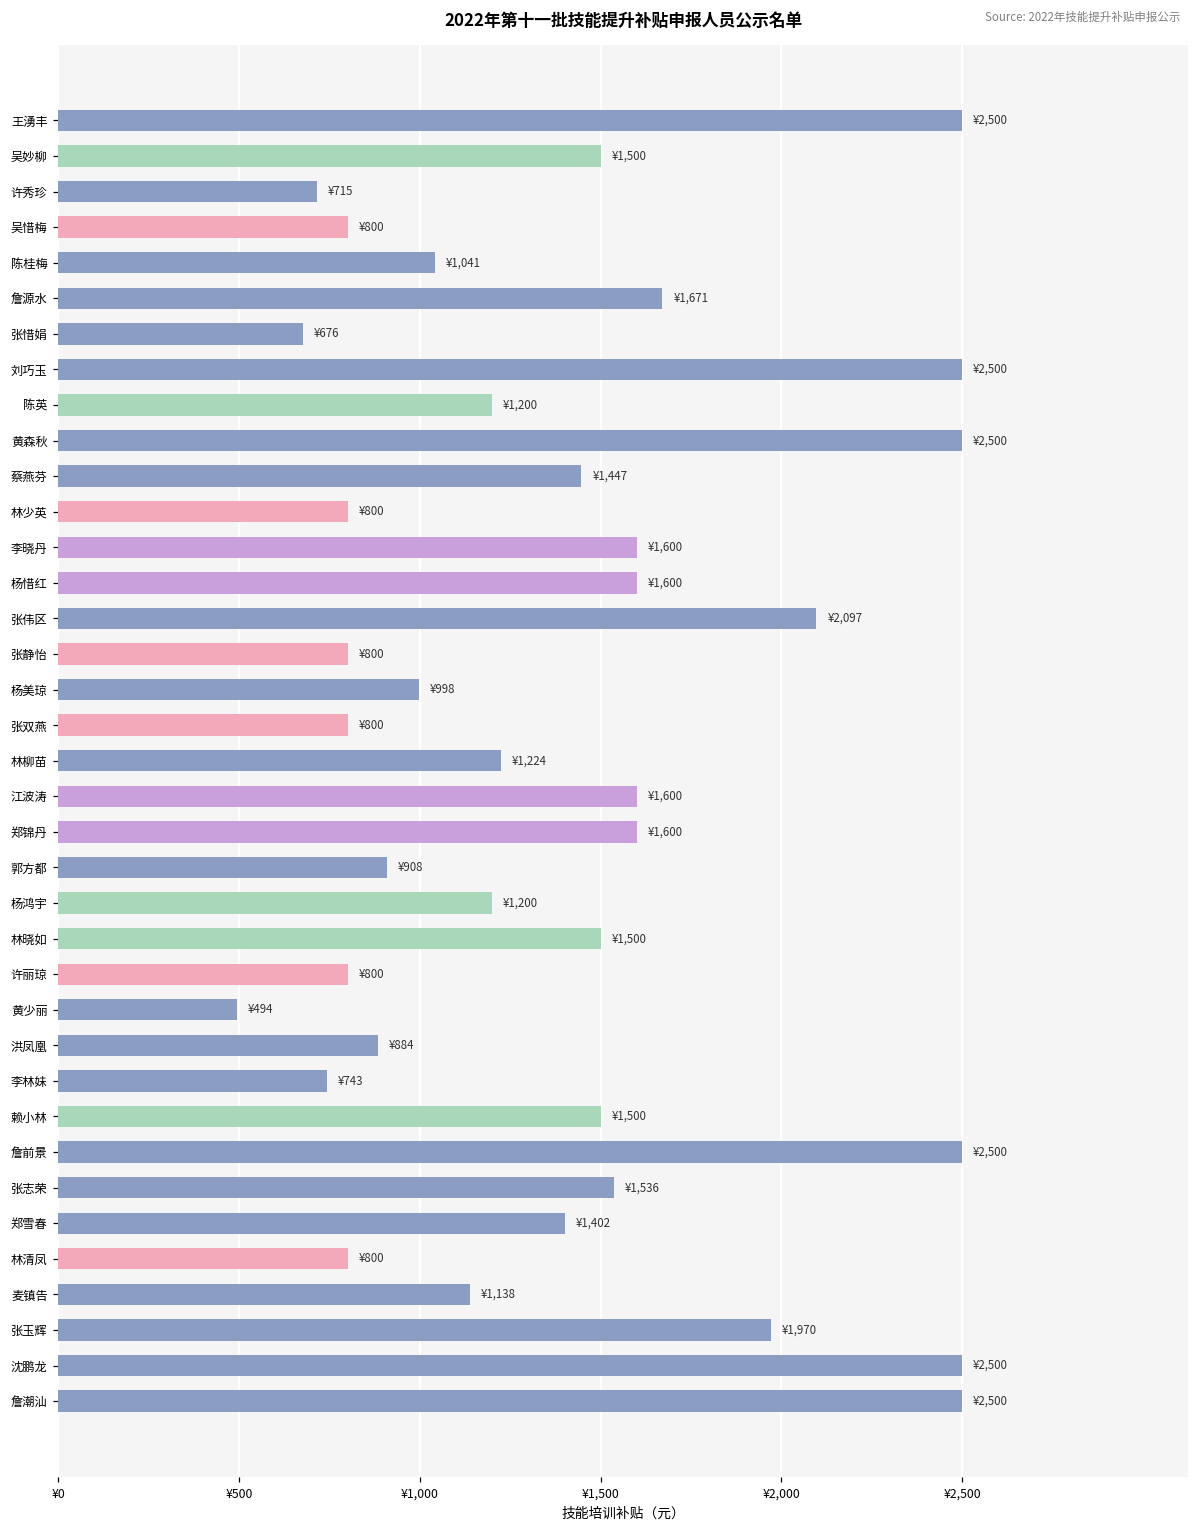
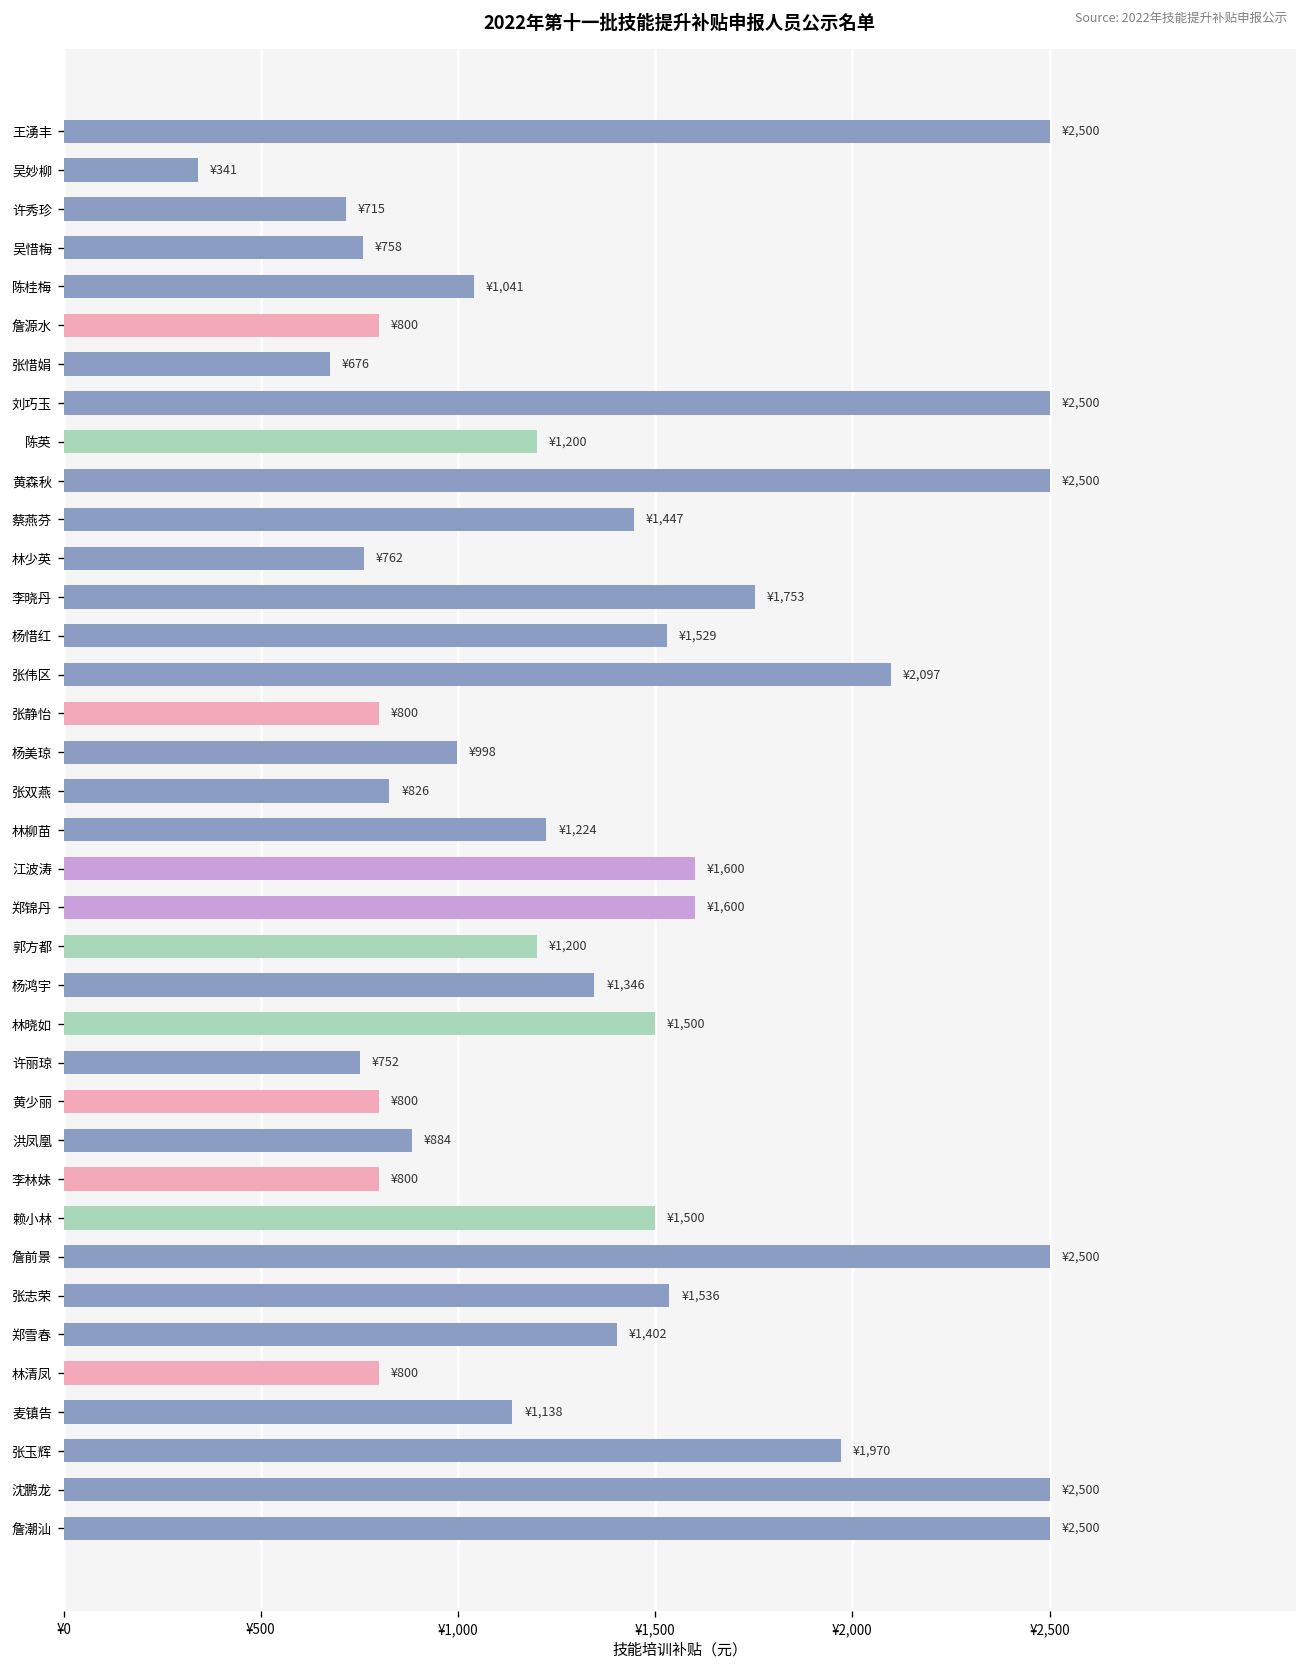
  {
    "王湧丰": "¥2,500",
-   "吴妙柳": "¥1,500",
+   "吴妙柳": "¥341",
    "许秀珍": "¥715",
-   "吴惜梅": "¥800",
+   "吴惜梅": "¥758",
    "陈桂梅": "¥1,041",
-   "詹源水": "¥1,671",
+   "詹源水": "¥800",
    "张惜娟": "¥676",
    "刘巧玉": "¥2,500",
    "陈英": "¥1,200",
    "黄森秋": "¥2,500",
    "蔡燕芬": "¥1,447",
-   "林少英": "¥800",
-   "李晓丹": "¥1,600",
-   "杨惜红": "¥1,600",
+   "林少英": "¥762",
+   "李晓丹": "¥1,753",
+   "杨惜红": "¥1,529",
    "张伟区": "¥2,097",
    "张静怡": "¥800",
    "杨美琼": "¥998",
-   "张双燕": "¥800",
+   "张双燕": "¥826",
    "林柳苗": "¥1,224",
    "江波涛": "¥1,600",
    "郑锦丹": "¥1,600",
-   "郭方都": "¥908",
-   "杨鸿宇": "¥1,200",
+   "郭方都": "¥1,200",
+   "杨鸿宇": "¥1,346",
    "林晓如": "¥1,500",
-   "许丽琼": "¥800",
-   "黄少丽": "¥494",
+   "许丽琼": "¥752",
+   "黄少丽": "¥800",
    "洪凤凰": "¥884",
-   "李林妹": "¥743",
+   "李林妹": "¥800",
    "赖小林": "¥1,500",
    "詹前景": "¥2,500",
    "张志荣": "¥1,536",
    "郑雪春": "¥1,402",
    "林清凤": "¥800",
    "麦镇告": "¥1,138",
    "张玉辉": "¥1,970",
    "沈鹏龙": "¥2,500",
    "詹潮汕": "¥2,500"
  }
